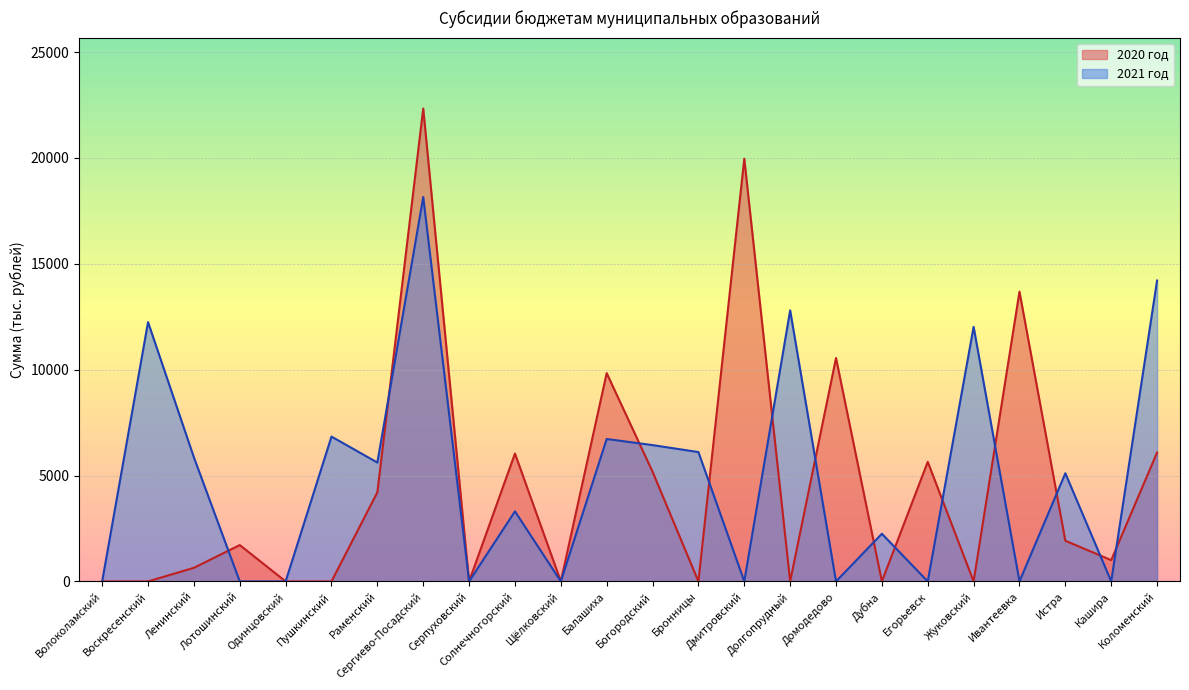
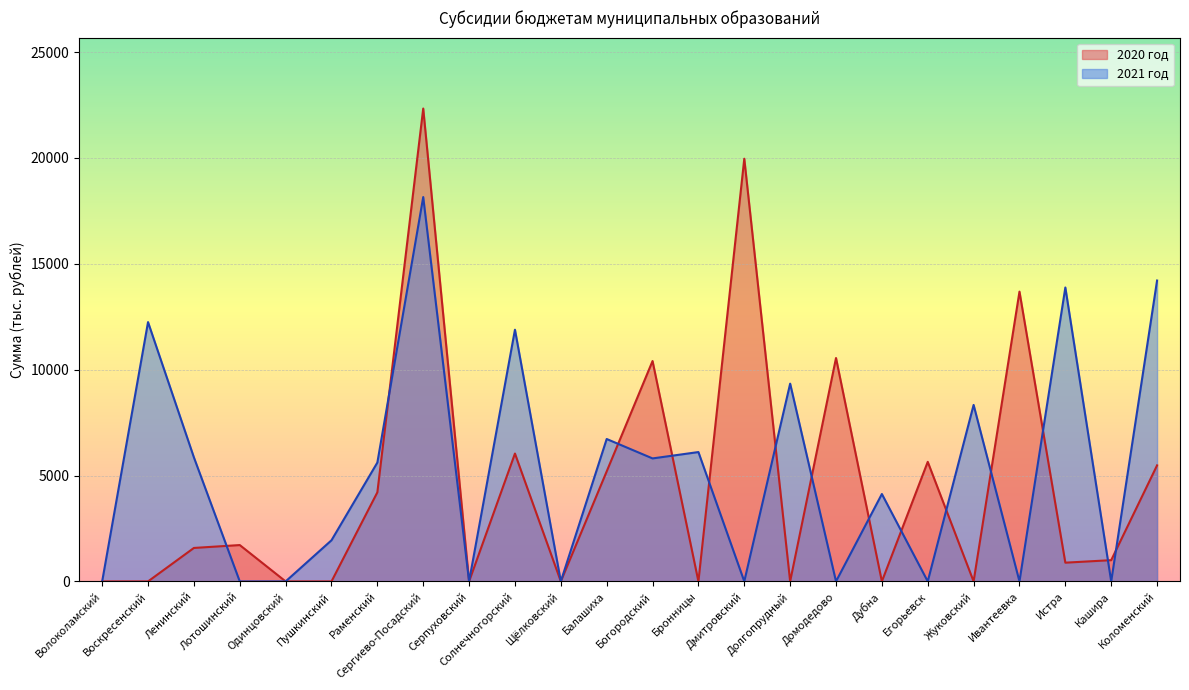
  {
    "2020 год": {
      "Воскресенский": 0,
-     "Ленинский": 600,
+     "Ленинский": 1600,
      "Лотошинский": 1700,
      "Пушкинский": 0,
      "Раменский": 4200,
      "Сергиево-Посадский": 22300,
      "Солнечногорский": 6000,
-     "Балашиха": 9800,
-     "Богородский": 5200,
+     "Балашиха": 5200,
+     "Богородский": 10400,
      "Бронницы": 0,
      "Дмитровский": 20000,
      "Долгопрудный": 0,
      "Домодедово": 10600,
      "Дубна": 0,
      "Егорьевск": 5600,
      "Жуковский": 0,
      "Ивантеевка": 13700,
-     "Истра": 1900,
+     "Истра": 900,
      "Кашира": 1000,
-     "Коломенский": 6100
+     "Коломенский": 5500
    },
    "2021 год": {
      "Воскресенский": 12200,
      "Ленинский": 5900,
      "Лотошинский": 0,
-     "Пушкинский": 6800,
+     "Пушкинский": 1900,
      "Раменский": 5600,
      "Сергиево-Посадский": 18200,
-     "Солнечногорский": 3300,
+     "Солнечногорский": 11900,
      "Балашиха": 6700,
-     "Богородский": 6400,
+     "Богородский": 5800,
      "Бронницы": 6100,
      "Дмитровский": 0,
-     "Долгопрудный": 12800,
+     "Долгопрудный": 9300,
      "Домодедово": 0,
-     "Дубна": 2300,
+     "Дубна": 4100,
      "Егорьевск": 0,
-     "Жуковский": 12000,
+     "Жуковский": 8300,
      "Ивантеевка": 0,
-     "Истра": 5100,
+     "Истра": 13900,
      "Кашира": 0,
      "Коломенский": 14200
    }
  }
